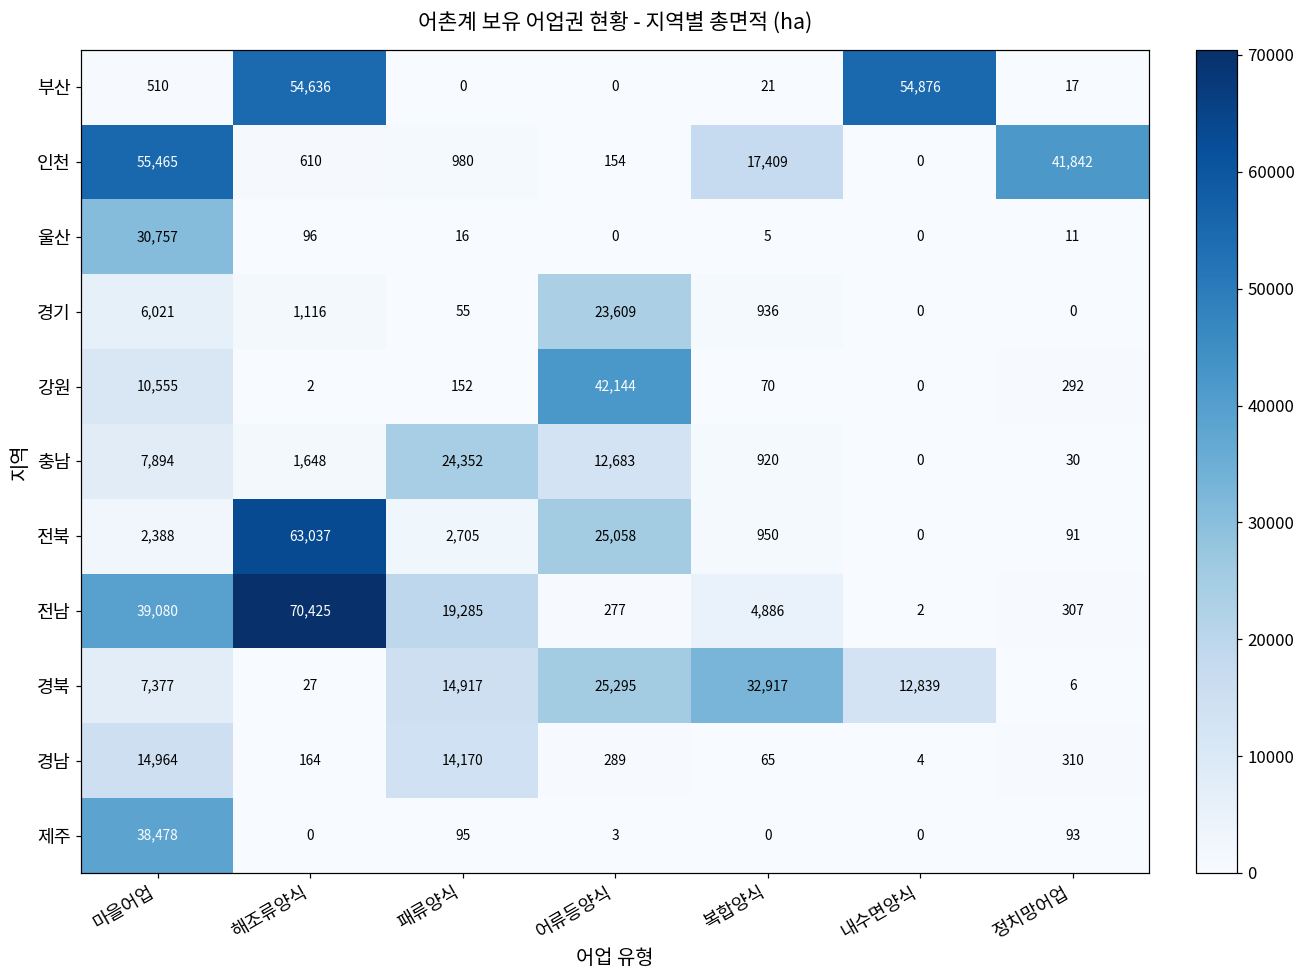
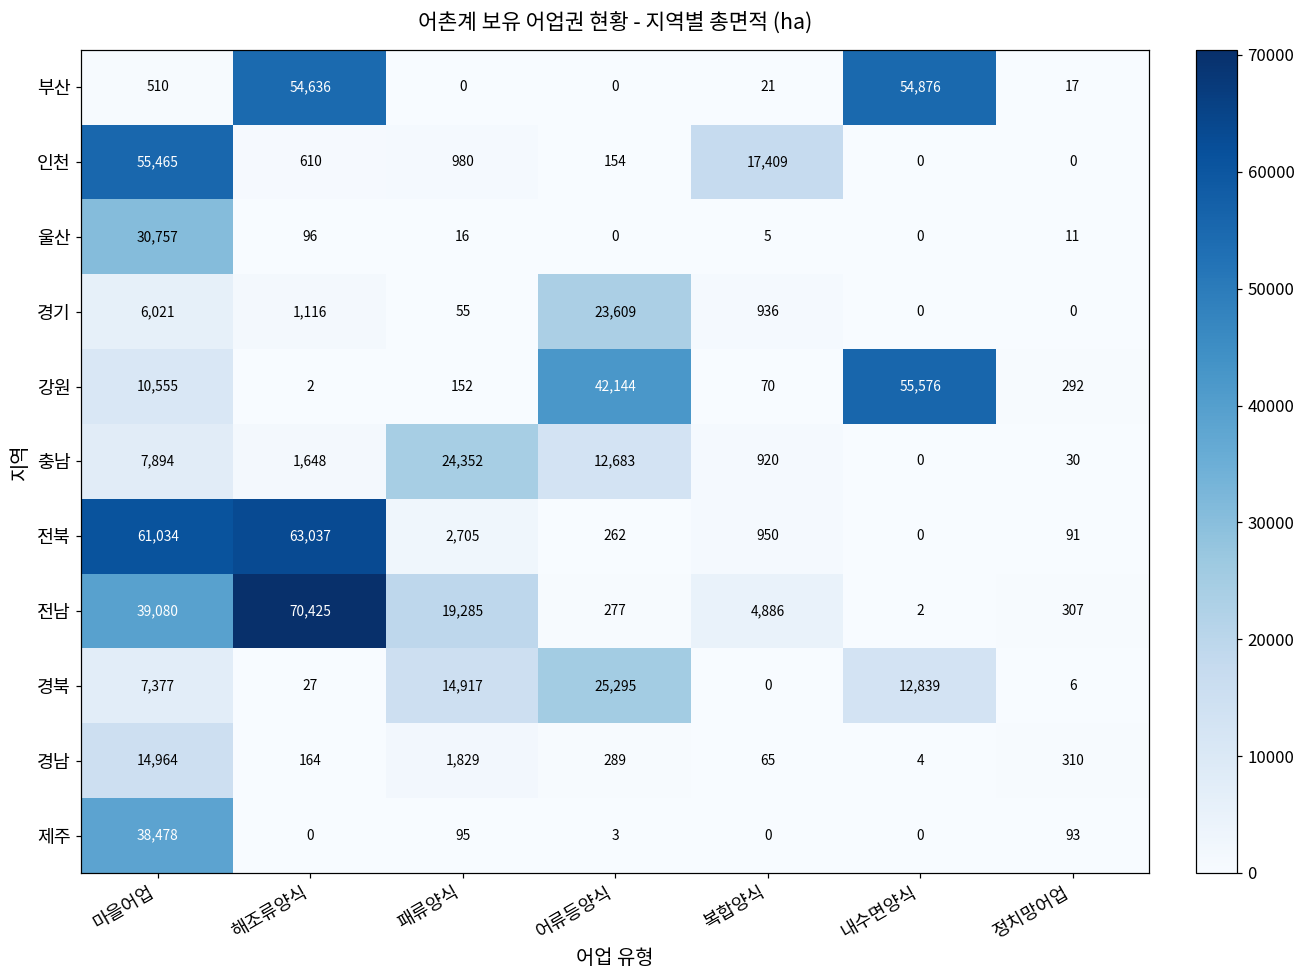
  {
    "부산": {
      "마을어업": "510",
      "해조류양식": "54,636",
      "패류양식": "0",
      "어류등양식": "0",
      "복합양식": "21",
      "내수면양식": "54,876",
      "정치망어업": "17"
    },
    "인천": {
      "마을어업": "55,465",
      "해조류양식": "610",
      "패류양식": "980",
      "어류등양식": "154",
      "복합양식": "17,409",
      "내수면양식": "0",
-     "정치망어업": "41,842"
+     "정치망어업": "0"
    },
    "울산": {
      "마을어업": "30,757",
      "해조류양식": "96",
      "패류양식": "16",
      "어류등양식": "0",
      "복합양식": "5",
      "내수면양식": "0",
      "정치망어업": "11"
    },
    "경기": {
      "마을어업": "6,021",
      "해조류양식": "1,116",
      "패류양식": "55",
      "어류등양식": "23,609",
      "복합양식": "936",
      "내수면양식": "0",
      "정치망어업": "0"
    },
    "강원": {
      "마을어업": "10,555",
      "해조류양식": "2",
      "패류양식": "152",
      "어류등양식": "42,144",
      "복합양식": "70",
-     "내수면양식": "0",
+     "내수면양식": "55,576",
      "정치망어업": "292"
    },
    "충남": {
      "마을어업": "7,894",
      "해조류양식": "1,648",
      "패류양식": "24,352",
      "어류등양식": "12,683",
      "복합양식": "920",
      "내수면양식": "0",
      "정치망어업": "30"
    },
    "전북": {
-     "마을어업": "2,388",
+     "마을어업": "61,034",
      "해조류양식": "63,037",
      "패류양식": "2,705",
-     "어류등양식": "25,058",
+     "어류등양식": "262",
      "복합양식": "950",
      "내수면양식": "0",
      "정치망어업": "91"
    },
    "전남": {
      "마을어업": "39,080",
      "해조류양식": "70,425",
      "패류양식": "19,285",
      "어류등양식": "277",
      "복합양식": "4,886",
      "내수면양식": "2",
      "정치망어업": "307"
    },
    "경북": {
      "마을어업": "7,377",
      "해조류양식": "27",
      "패류양식": "14,917",
      "어류등양식": "25,295",
-     "복합양식": "32,917",
+     "복합양식": "0",
      "내수면양식": "12,839",
      "정치망어업": "6"
    },
    "경남": {
      "마을어업": "14,964",
      "해조류양식": "164",
-     "패류양식": "14,170",
+     "패류양식": "1,829",
      "어류등양식": "289",
      "복합양식": "65",
      "내수면양식": "4",
      "정치망어업": "310"
    },
    "제주": {
      "마을어업": "38,478",
      "해조류양식": "0",
      "패류양식": "95",
      "어류등양식": "3",
      "복합양식": "0",
      "내수면양식": "0",
      "정치망어업": "93"
    }
  }
